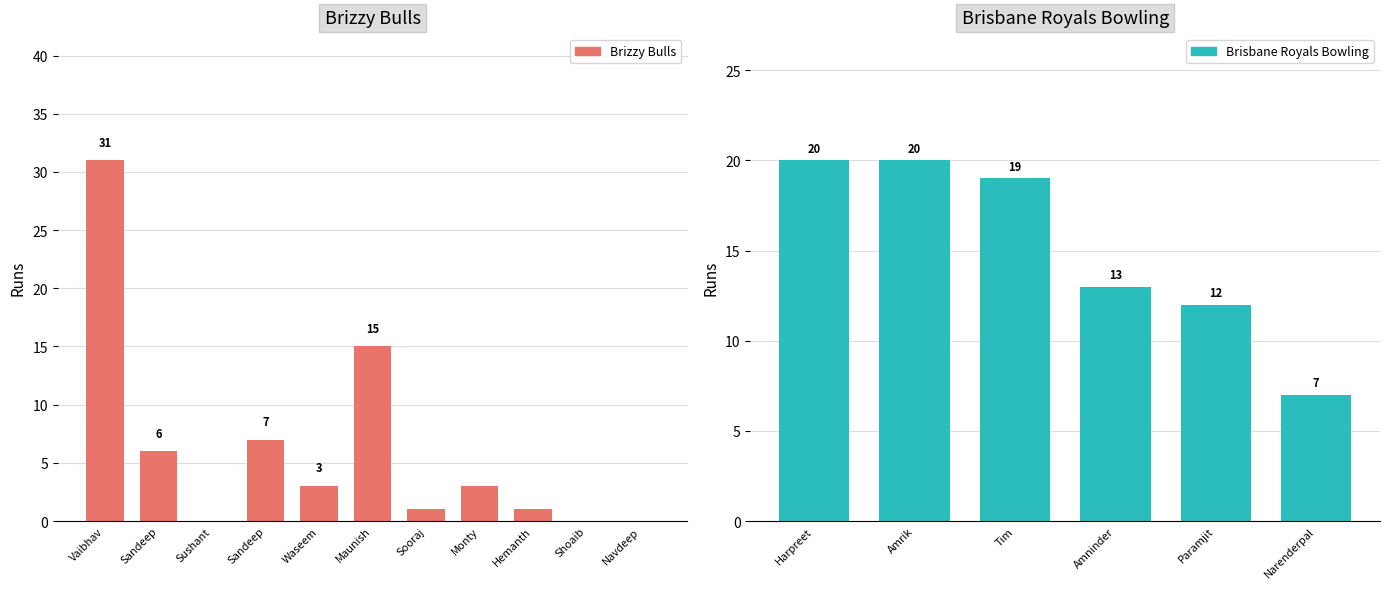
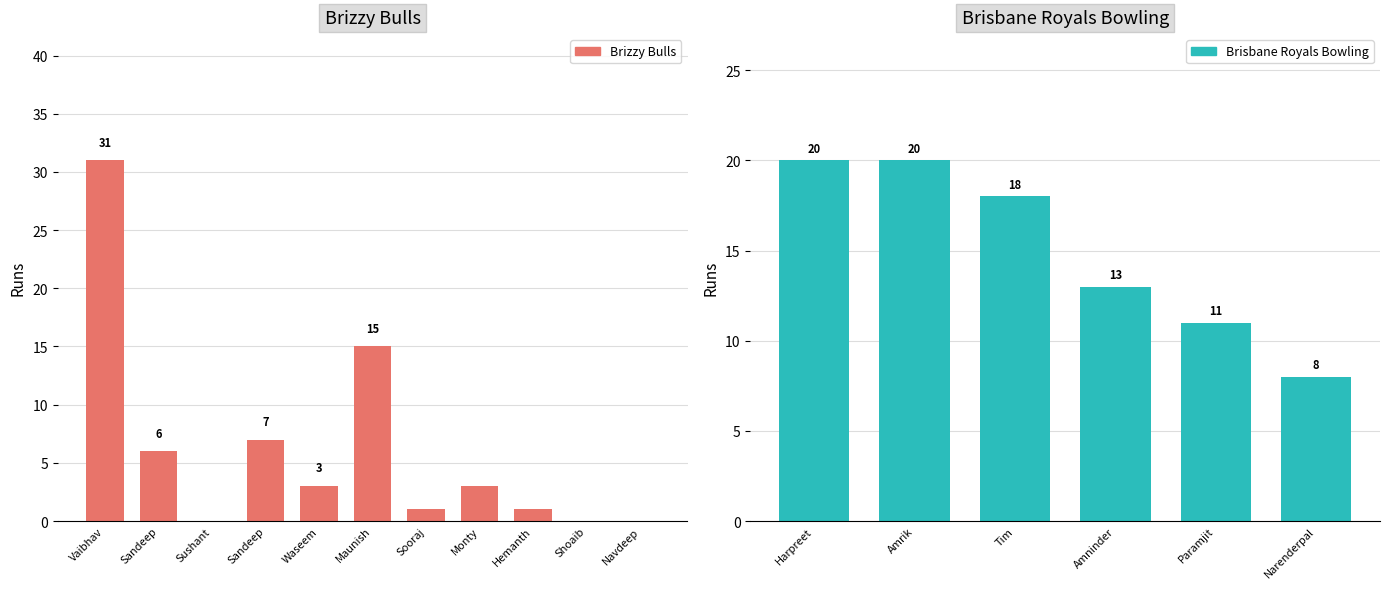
  {
    "Brizzy Bulls": {
      "Brizzy Bulls": {
        "Vaibhav": 31,
        "Waseem": 3,
        "Maunish": 15
      }
    },
    "Brisbane Royals Bowling": {
      "Harpreet": 20,
      "Amrik": 20,
-     "Tim": 19,
+     "Tim": 18,
      "Amninder": 13,
-     "Paramjit": 12,
-     "Narenderpal": 7
+     "Paramjit": 11,
+     "Narenderpal": 8
    }
  }
